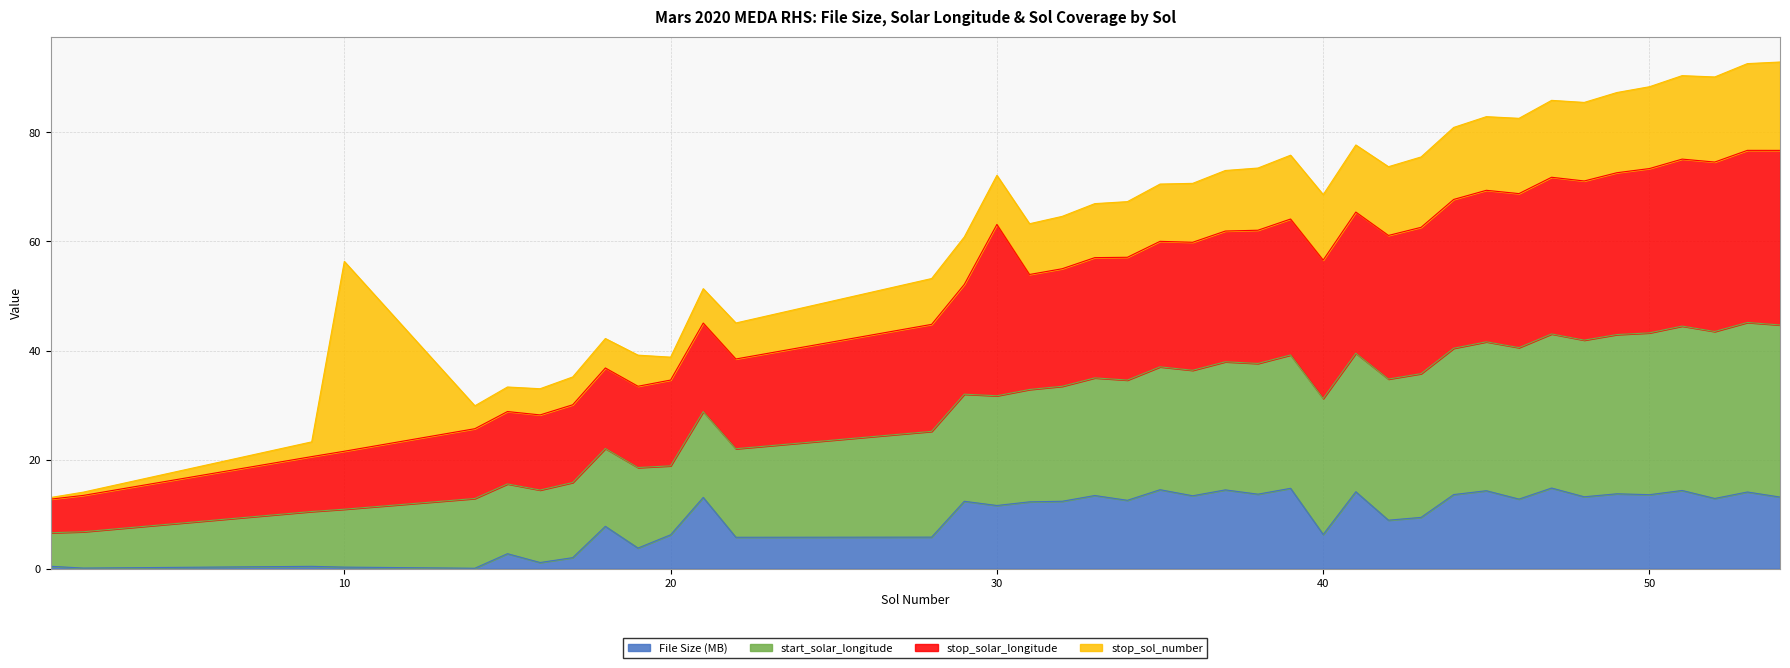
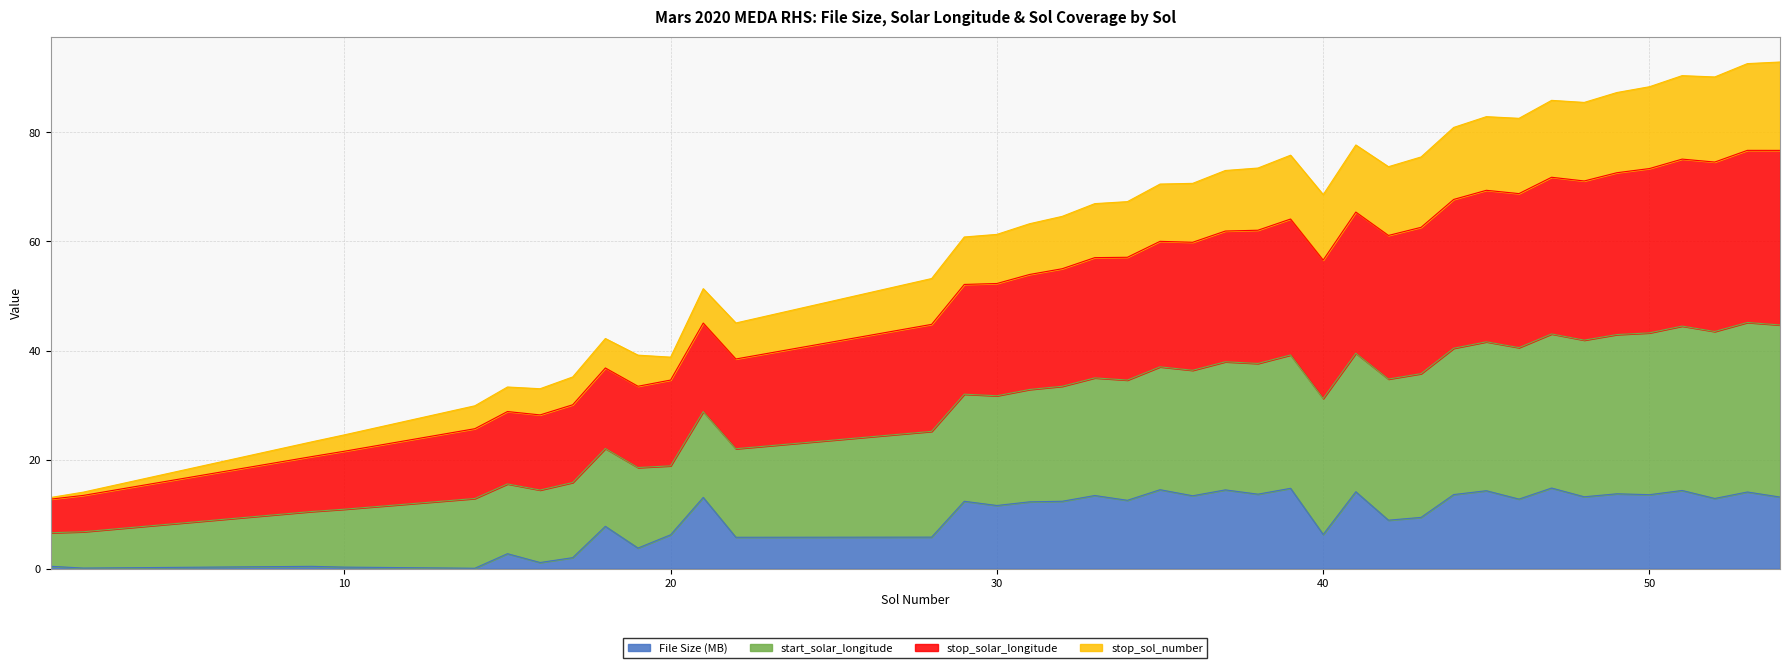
  {
    "File Size (MB)": {
      "10": 0,
      "20": 6,
      "30": 12,
      "40": 6,
      "50": 14
    },
    "start_solar_longitude": {
      "10": 11,
      "20": 13,
      "30": 20,
      "40": 25,
      "50": 30
    },
    "stop_solar_longitude": {
      "10": 11,
      "20": 16,
-     "30": 31,
+     "30": 21,
      "40": 25,
      "50": 30
    },
    "stop_sol_number": {
-     "10": 35,
+     "10": 3,
      "20": 4,
      "30": 9,
      "40": 12,
      "50": 15
    }
  }
